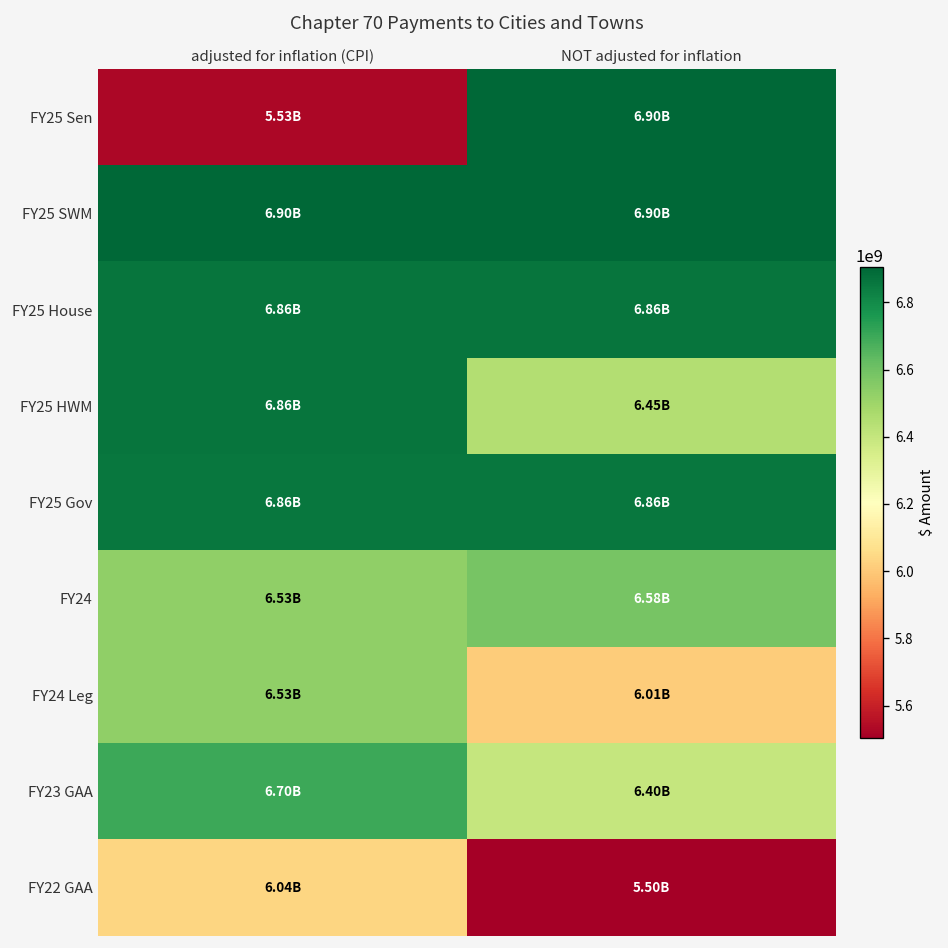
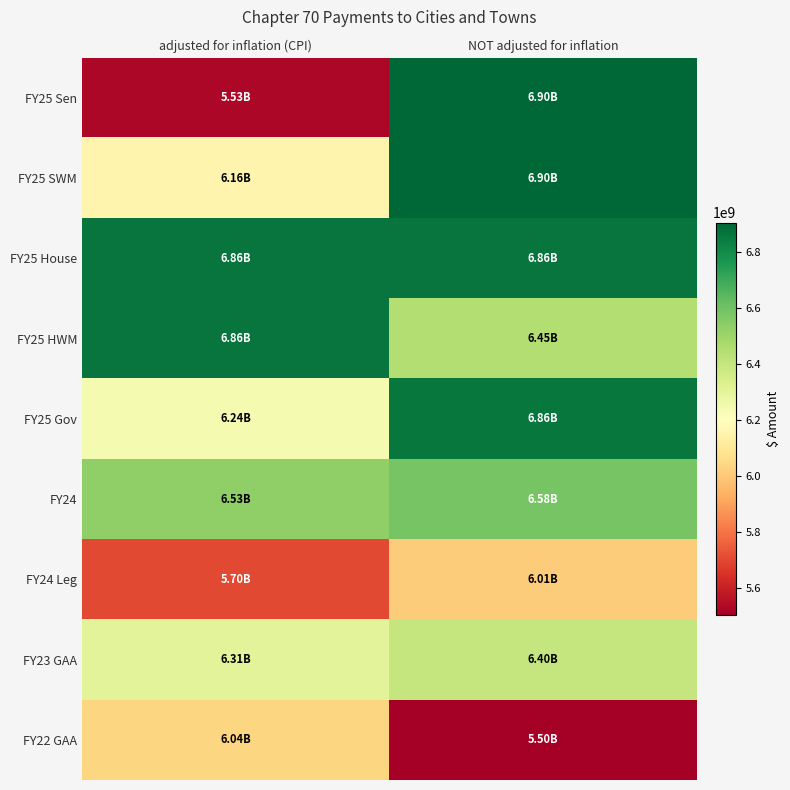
  {
    "FY25 Sen": {
      "adjusted for inflation (CPI)": "5.53B",
      "NOT adjusted for inflation": "6.90B"
    },
    "FY25 SWM": {
-     "adjusted for inflation (CPI)": "6.90B",
+     "adjusted for inflation (CPI)": "6.16B",
      "NOT adjusted for inflation": "6.90B"
    },
    "FY25 House": {
      "adjusted for inflation (CPI)": "6.86B",
      "NOT adjusted for inflation": "6.86B"
    },
    "FY25 HWM": {
      "adjusted for inflation (CPI)": "6.86B",
      "NOT adjusted for inflation": "6.45B"
    },
    "FY25 Gov": {
-     "adjusted for inflation (CPI)": "6.86B",
+     "adjusted for inflation (CPI)": "6.24B",
      "NOT adjusted for inflation": "6.86B"
    },
    "FY24": {
      "adjusted for inflation (CPI)": "6.53B",
      "NOT adjusted for inflation": "6.58B"
    },
    "FY24 Leg": {
-     "adjusted for inflation (CPI)": "6.53B",
+     "adjusted for inflation (CPI)": "5.70B",
      "NOT adjusted for inflation": "6.01B"
    },
    "FY23 GAA": {
-     "adjusted for inflation (CPI)": "6.70B",
+     "adjusted for inflation (CPI)": "6.31B",
      "NOT adjusted for inflation": "6.40B"
    },
    "FY22 GAA": {
      "adjusted for inflation (CPI)": "6.04B",
      "NOT adjusted for inflation": "5.50B"
    }
  }
